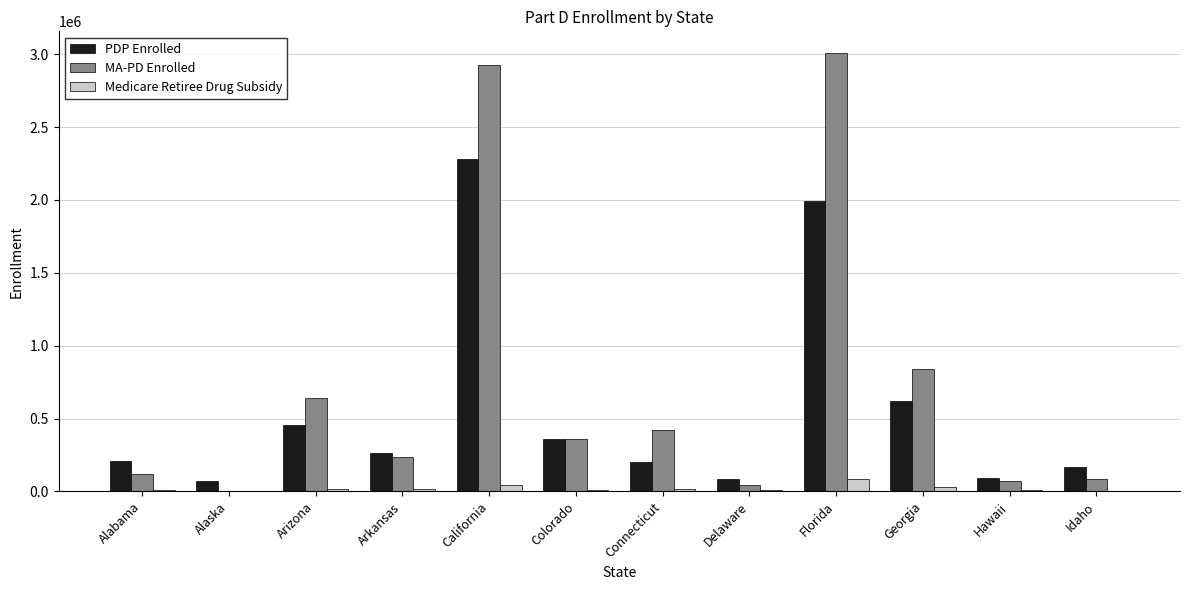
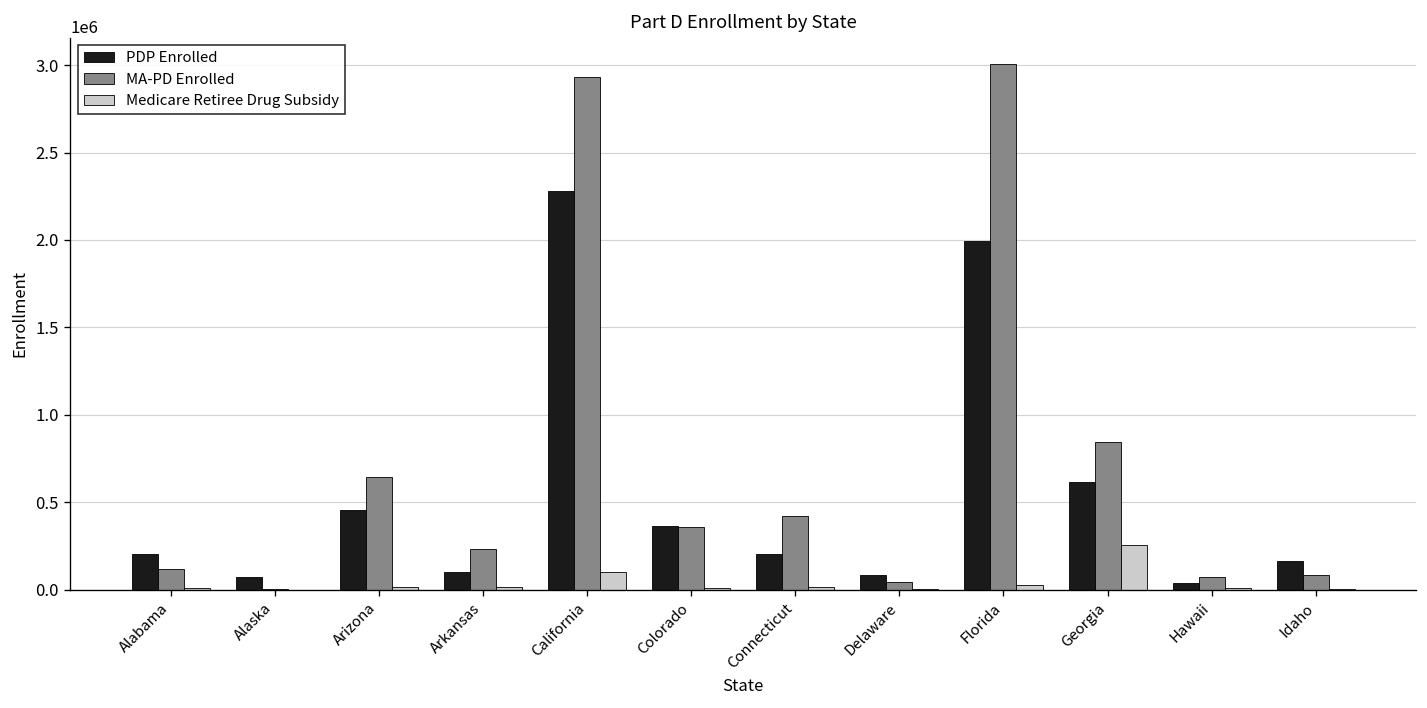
  {
    "PDP Enrolled": {
      "Alabama": 210000,
      "Alaska": 70000,
      "Arizona": 460000,
-     "Arkansas": 260000,
+     "Arkansas": 100000,
      "California": 2280000,
      "Colorado": 360000,
      "Connecticut": 200000,
      "Delaware": 80000,
      "Florida": 2000000,
      "Georgia": 620000,
-     "Hawaii": 100000,
+     "Hawaii": 40000,
      "Idaho": 170000
    },
    "MA-PD Enrolled": {
      "Alabama": 120000,
      "Arizona": 640000,
      "Arkansas": 230000,
      "California": 2930000,
      "Colorado": 360000,
      "Connecticut": 420000,
      "Delaware": 50000,
      "Florida": 3010000,
      "Georgia": 840000,
      "Hawaii": 70000,
      "Idaho": 80000
    },
    "Medicare Retiree Drug Subsidy": {
-     "California": 40000,
-     "Florida": 80000,
-     "Georgia": 30000
+     "California": 100000,
+     "Florida": 30000,
+     "Georgia": 250000
    }
  }
